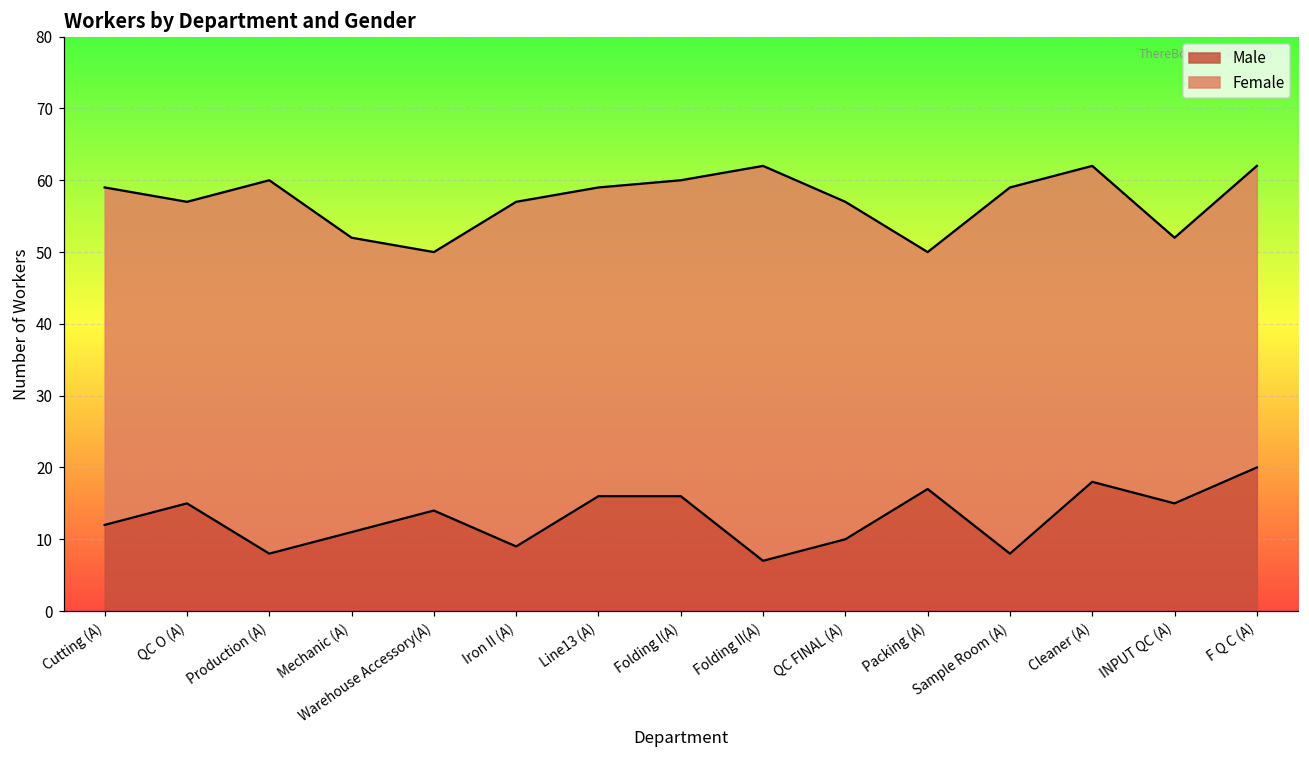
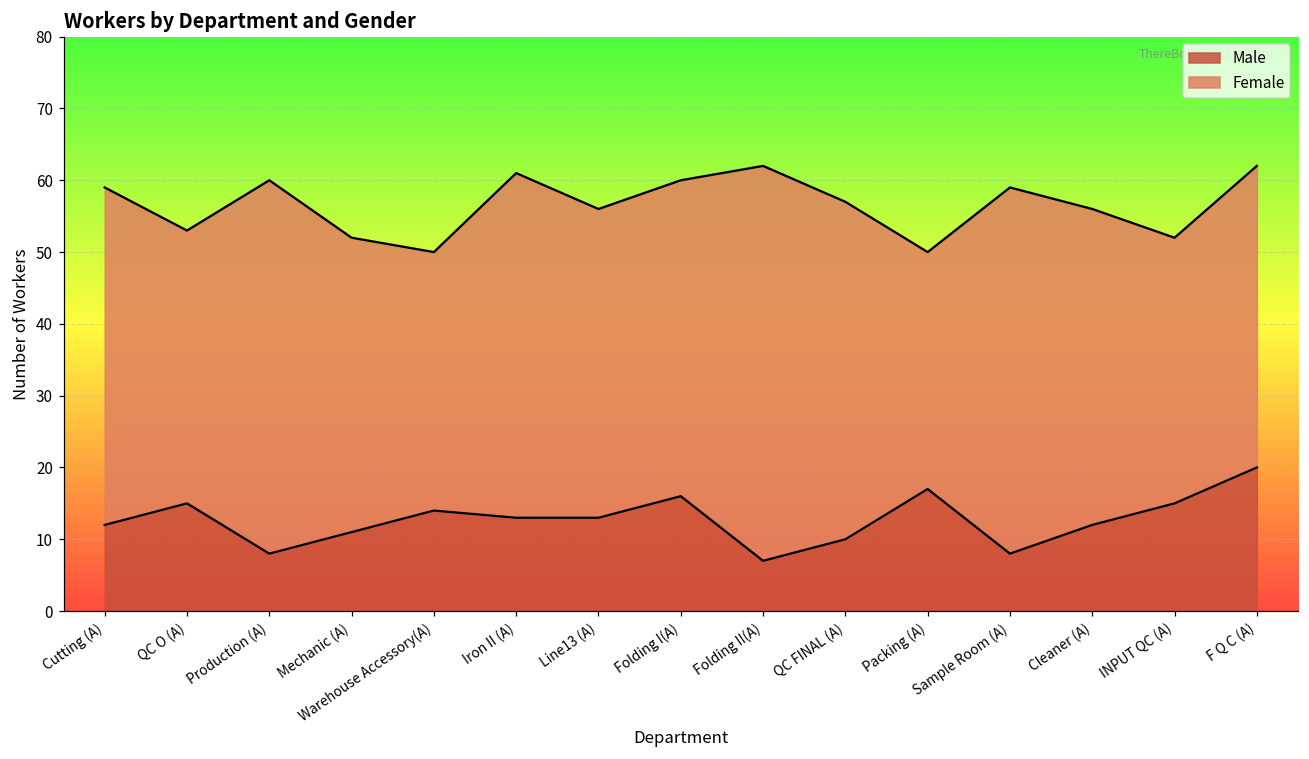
  {
    "Male": {
      "Cutting (A)": 12,
      "QC O (A)": 15,
      "Production (A)": 8,
      "Mechanic (A)": 11,
      "Warehouse Accessory(A)": 14,
-     "Iron II (A)": 9,
-     "Line13 (A)": 16,
+     "Iron II (A)": 13,
+     "Line13 (A)": 13,
      "Folding I(A)": 16,
      "Folding II(A)": 7,
      "QC FINAL (A)": 10,
      "Packing (A)": 17,
      "Sample Room (A)": 8,
-     "Cleaner (A)": 18,
+     "Cleaner (A)": 12,
      "INPUT QC (A)": 15,
      "F Q C (A)": 20
    },
    "Female": {
      "Cutting (A)": 47,
-     "QC O (A)": 42,
+     "QC O (A)": 38,
      "Production (A)": 52,
      "Mechanic (A)": 41,
      "Warehouse Accessory(A)": 36,
      "Iron II (A)": 48,
      "Line13 (A)": 43,
      "Folding I(A)": 44,
      "Folding II(A)": 55,
      "QC FINAL (A)": 47,
      "Packing (A)": 33,
      "Sample Room (A)": 51,
      "Cleaner (A)": 44,
      "INPUT QC (A)": 37,
      "F Q C (A)": 42
    }
  }
